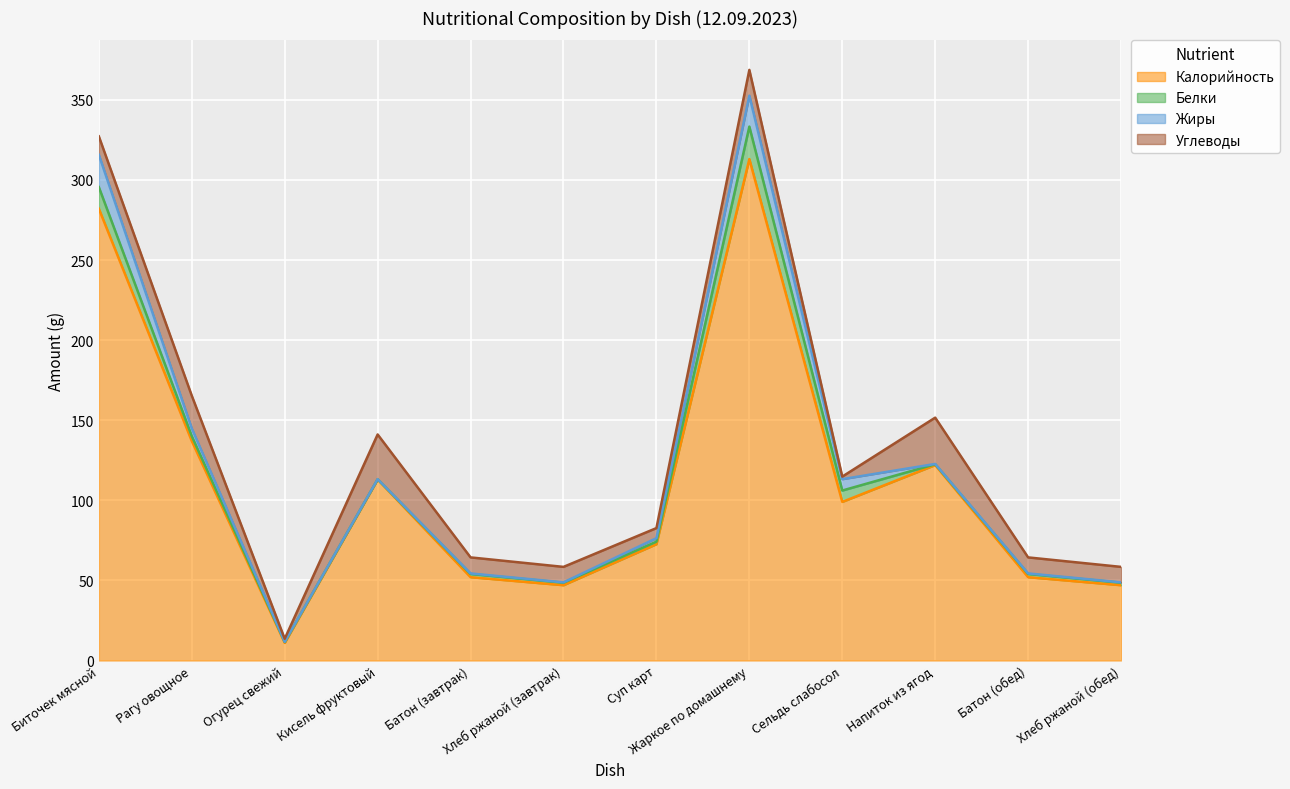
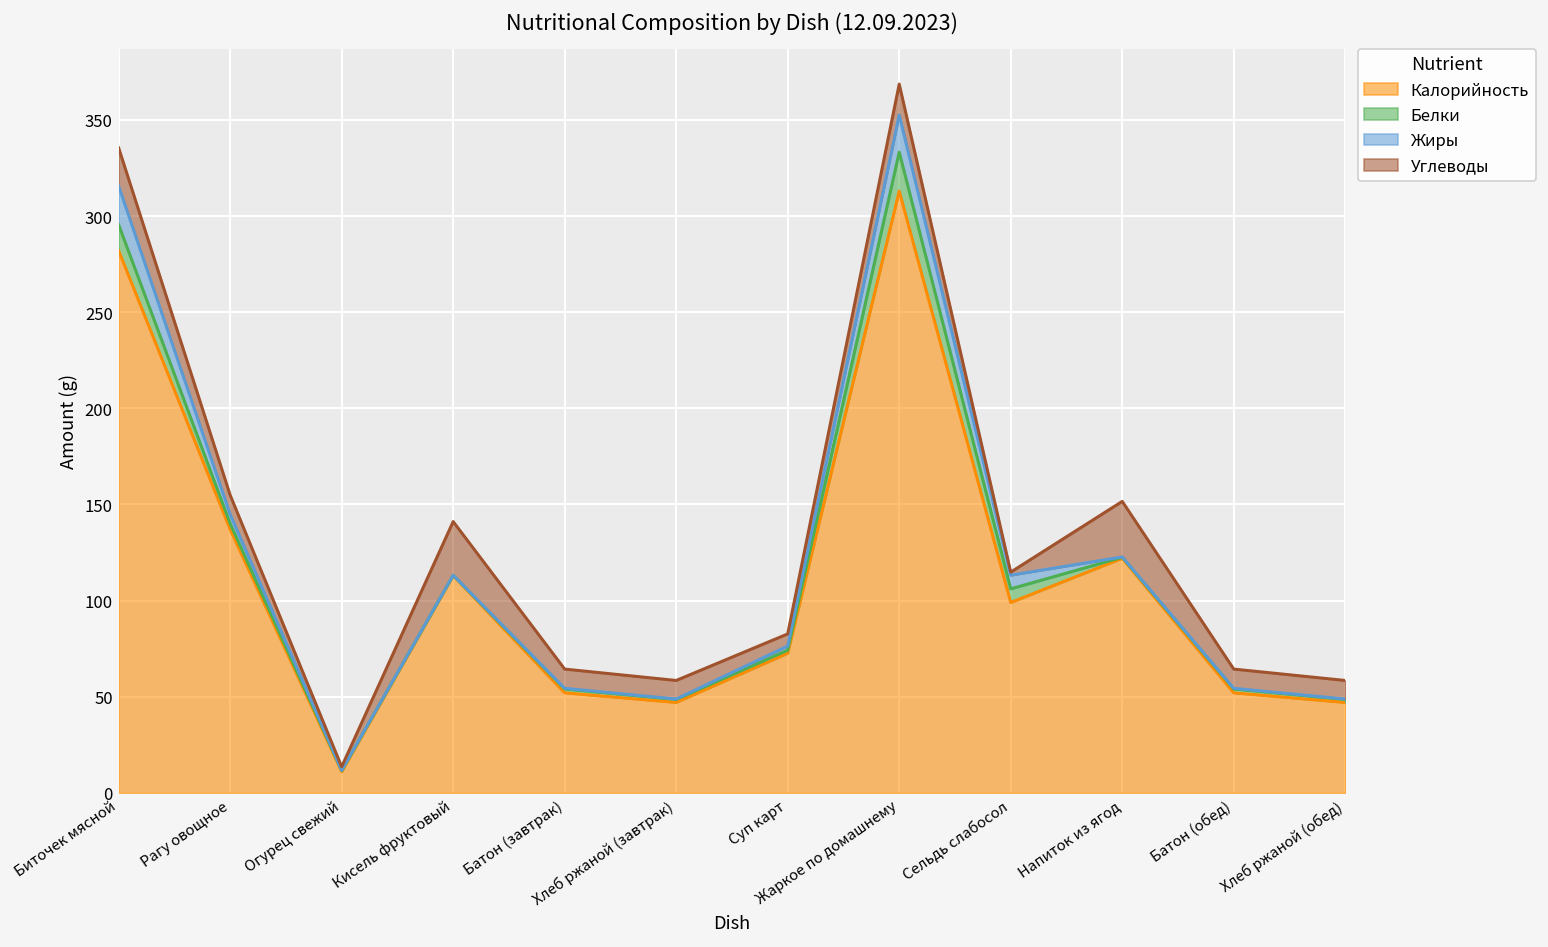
  {
    "Калорийность": {
      "Биточек мясной": 282,
      "Рагу овощное": 137,
      "Батон (завтрак)": 52,
      "Жаркое по домашнему": 313,
      "Сельдь слабосол": 99,
      "Батон (обед)": 52
    },
    "Белки": {
      "Биточек мясной": 14,
      "Рагу овощное": 3,
      "Жаркое по домашнему": 20,
      "Сельдь слабосол": 7
    },
    "Жиры": {
      "Биточек мясной": 20,
      "Рагу овощное": 5,
      "Суп карт": 2,
      "Жаркое по домашнему": 19,
      "Сельдь слабосол": 7
    },
    "Углеводы": {
-     "Биточек мясной": 12,
-     "Рагу овощное": 20,
+     "Биточек мясной": 20,
+     "Рагу овощное": 10,
      "Огурец свежий": 2,
      "Кисель фруктовый": 28,
      "Батон (завтрак)": 10,
      "Хлеб ржаной (завтрак)": 10,
      "Суп карт": 6,
      "Жаркое по домашнему": 16,
      "Сельдь слабосол": 2,
      "Напиток из ягод": 29,
      "Батон (обед)": 10,
      "Хлеб ржаной (обед)": 10
    }
  }
